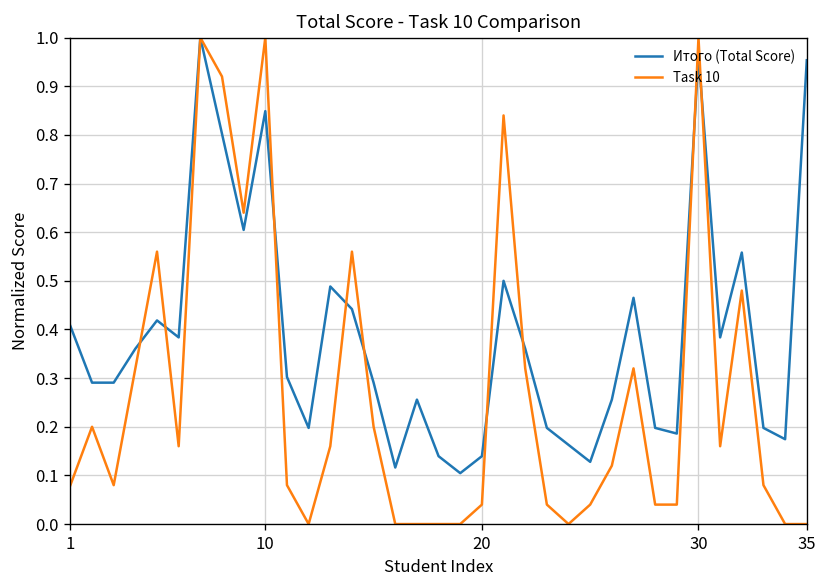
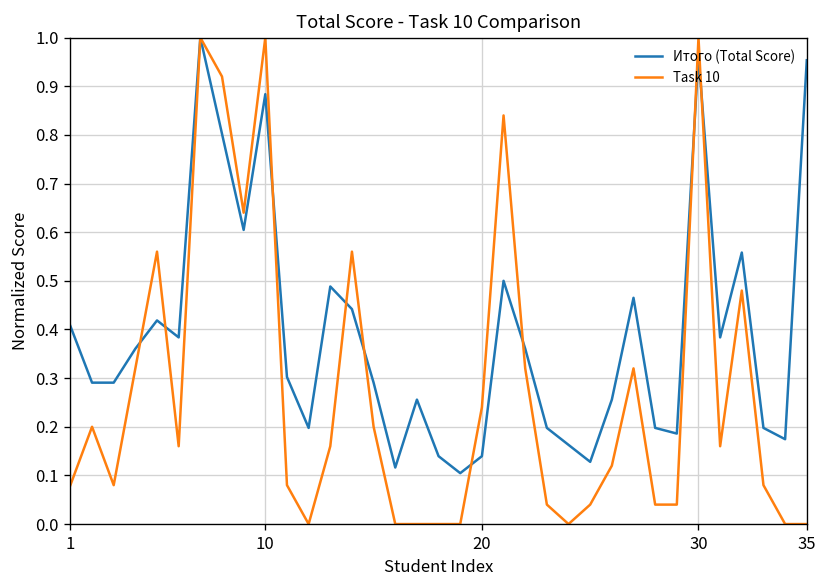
  {
    "Итого (Total Score)": {
      "1": 0.41,
-     "10": 0.85,
+     "10": 0.88,
      "20": 0.14,
      "30": 0.97,
      "35": 0.95
    },
    "Task 10": {
      "1": 0.08,
      "10": 1.00,
-     "20": 0.04,
+     "20": 0.24,
      "30": 1.00,
      "35": 0.00
    }
  }
